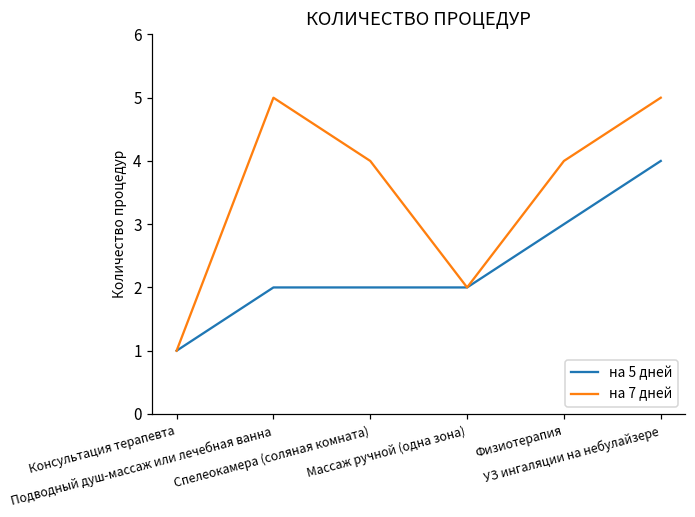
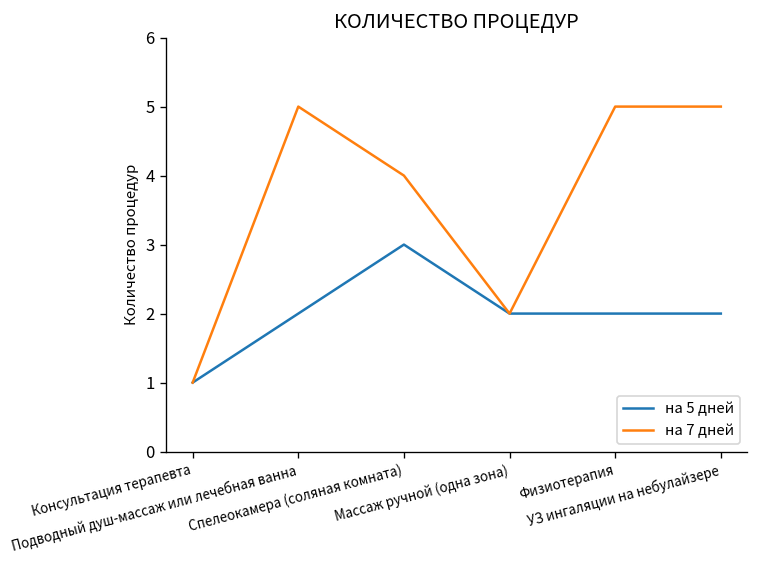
  {
    "на 5 дней": {
      "Подводный душ-массаж или лечебная ванна": 2,
-     "Спелеокамера (соляная комната)": 2,
-     "Физиотерапия": 3,
-     "УЗ ингаляции на небулайзере": 4
+     "Спелеокамера (соляная комната)": 3,
+     "Физиотерапия": 2,
+     "УЗ ингаляции на небулайзере": 2
    },
    "на 7 дней": {
      "Подводный душ-массаж или лечебная ванна": 5,
      "Спелеокамера (соляная комната)": 4,
-     "Физиотерапия": 4,
+     "Физиотерапия": 5,
      "УЗ ингаляции на небулайзере": 5
    }
  }
